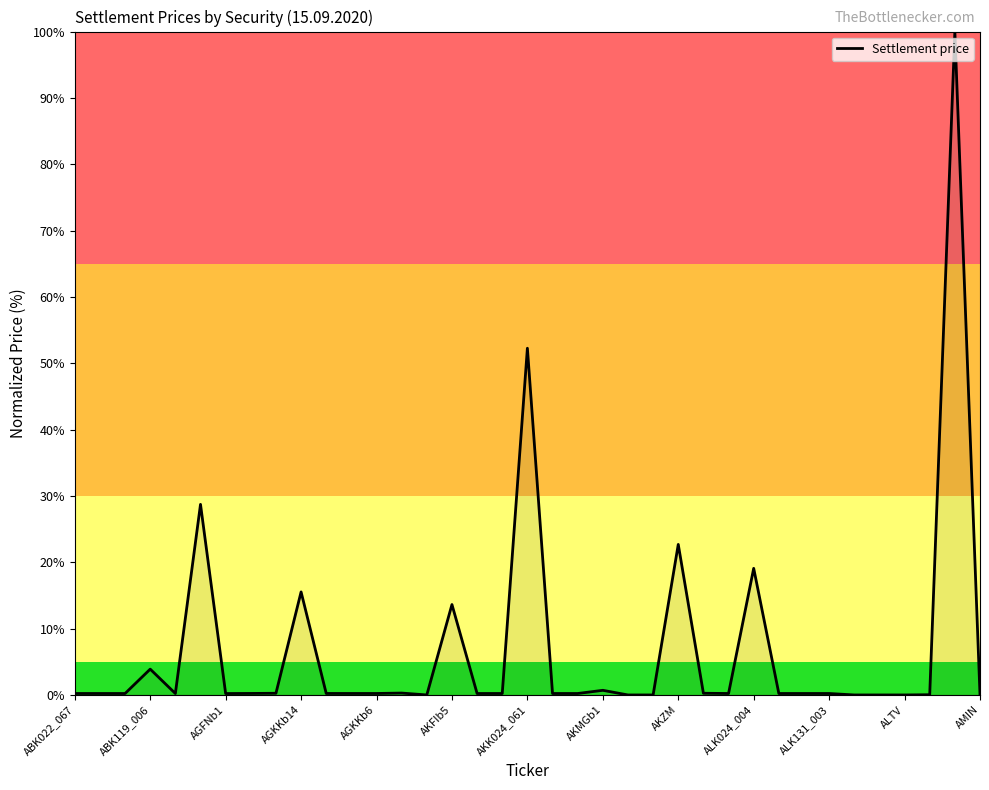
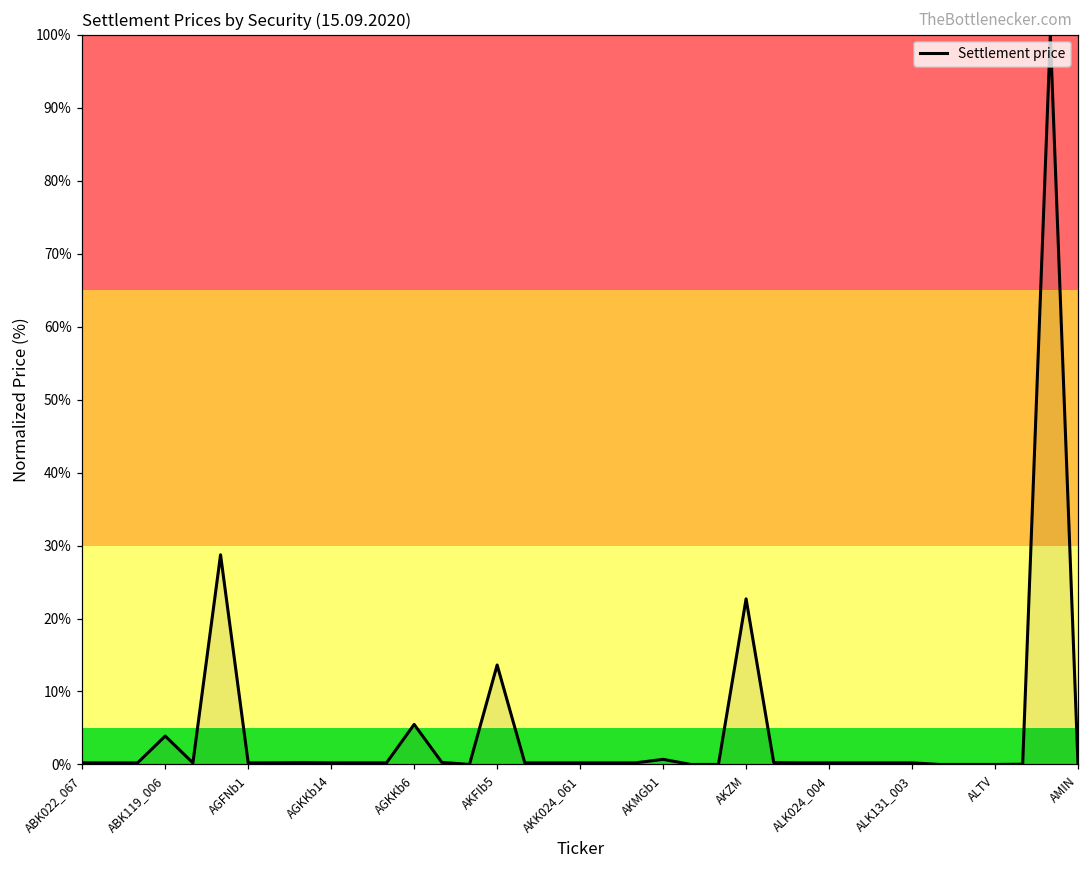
  {
    "ABK022_067": "0%",
    "ABK119_006": "4%",
    "AGFNb1": "0%",
-   "AGKKb14": "16%",
-   "AGKKb6": "0%",
+   "AGKKb14": "0%",
+   "AGKKb6": "5%",
    "AKFIb5": "14%",
-   "AKK024_061": "52%",
+   "AKK024_061": "0%",
    "AKMGb1": "1%",
    "AKZM": "23%",
-   "ALK024_004": "19%",
+   "ALK024_004": "0%",
    "ALK131_003": "0%",
    "ALTV": "0%",
    "AMIN": "0%"
  }
